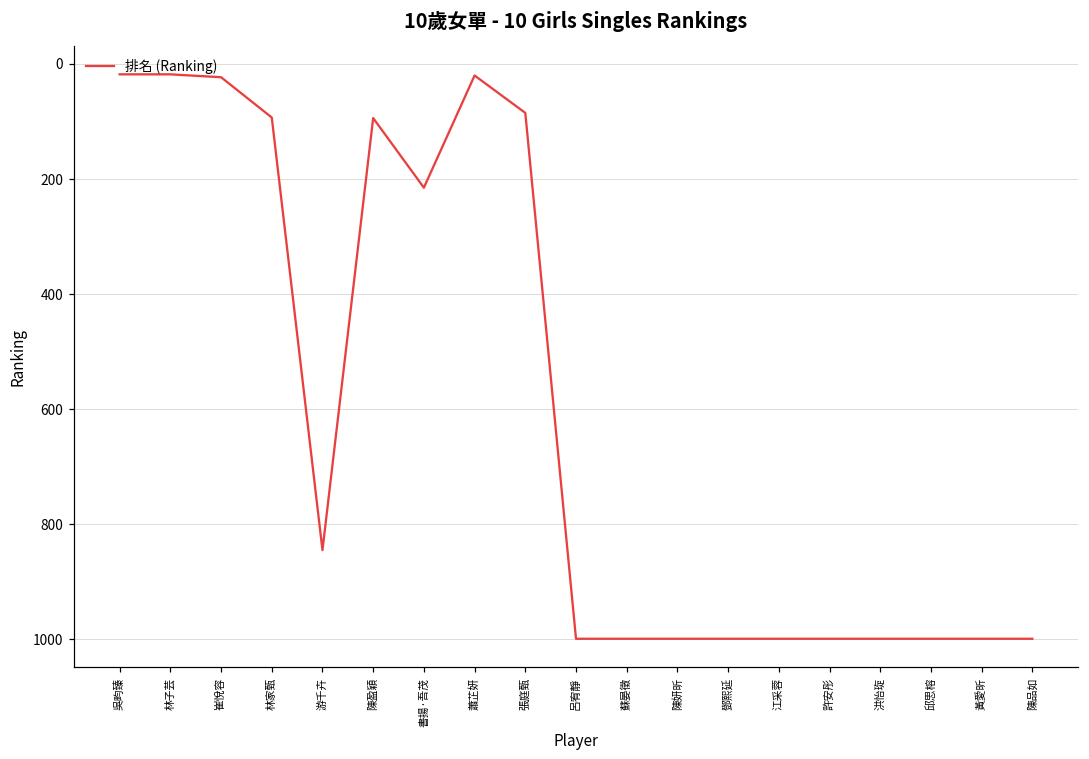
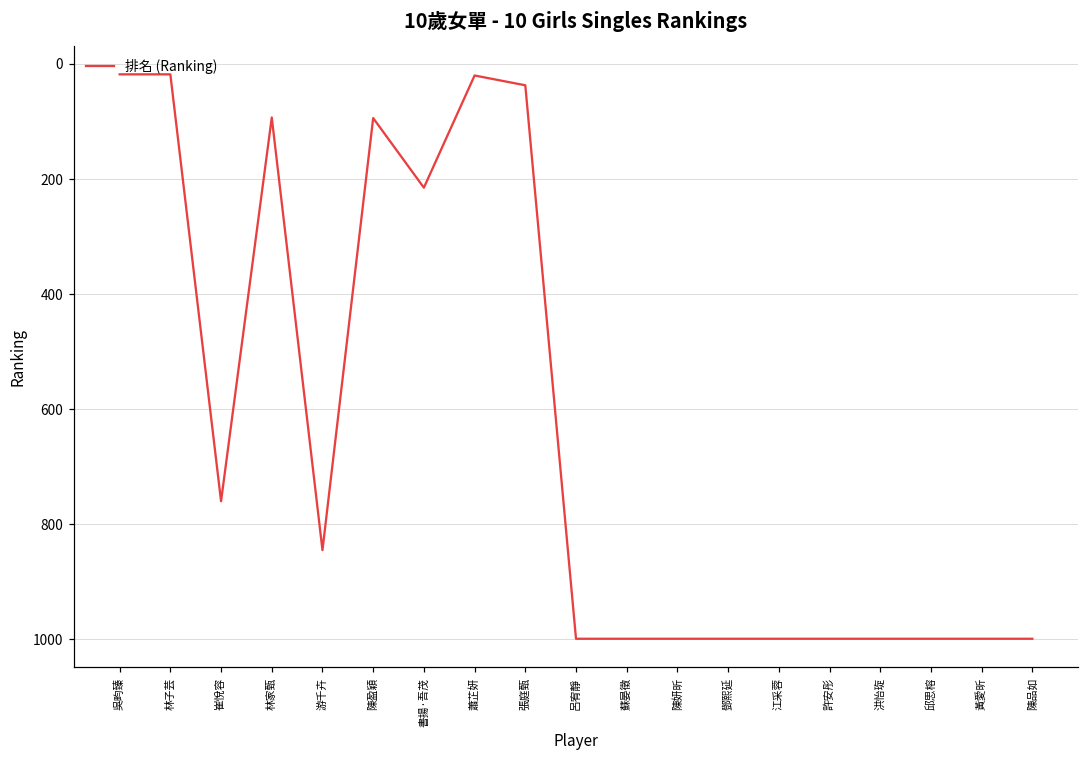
  {
    "吳畇臻": 20,
    "林子芸": 20,
-   "崔悅容": 20,
+   "崔悅容": 760,
    "林家甄": 90,
    "游千卉": 850,
    "陳盈穎": 90,
    "書揚·吾茂": 220,
    "蕭芷妍": 20,
-   "張庭甄": 90,
+   "張庭甄": 40,
    "呂宥靜": 1000,
    "蘇晏徵": 1000,
    "陳妍昕": 1000,
    "鄧熙延": 1000,
    "江采蓉": 1000,
    "許安彤": 1000,
    "洪怡琁": 1000,
    "邱思榕": 1000,
    "黃愛昕": 1000,
    "陳品如": 1000
  }
